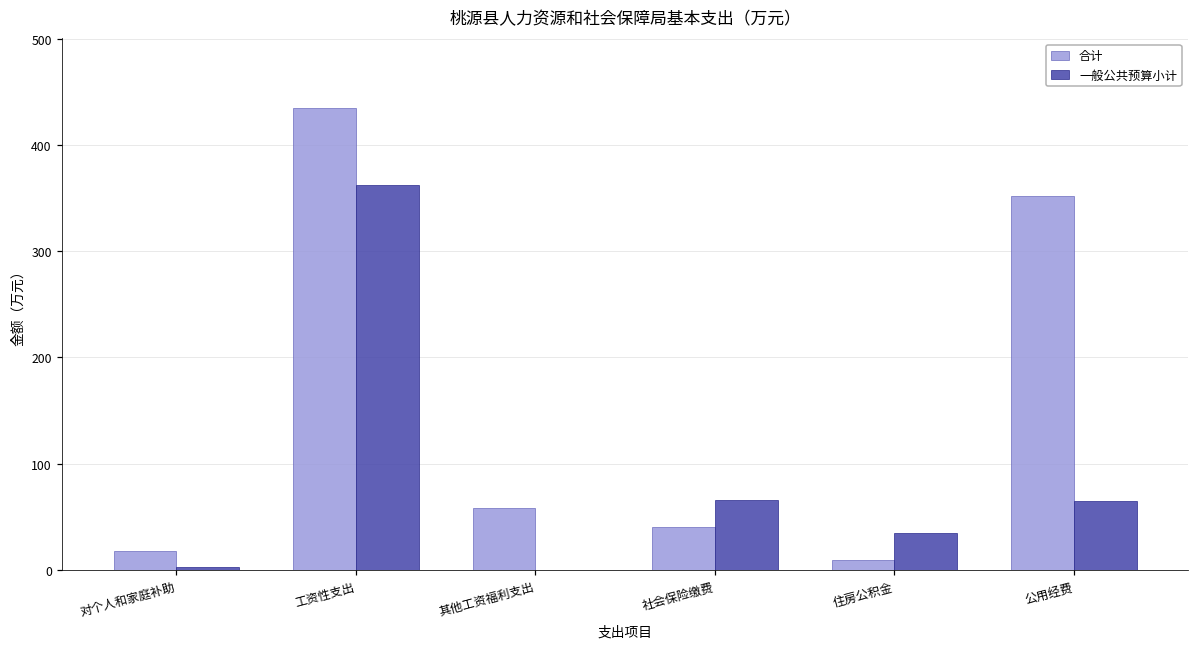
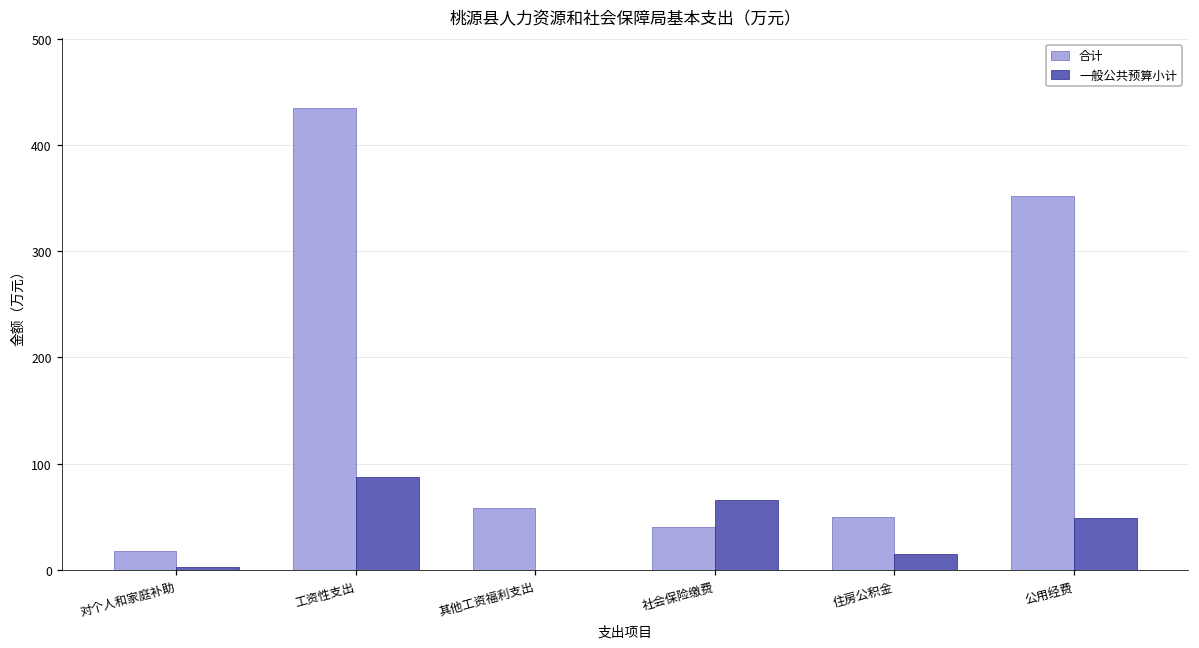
  {
    "合计": {
      "对个人和家庭补助": 20,
      "工资性支出": 440,
      "其他工资福利支出": 60,
      "社会保险缴费": 40,
-     "住房公积金": 10,
+     "住房公积金": 50,
      "公用经费": 350
    },
    "一般公共预算小计": {
-     "工资性支出": 360,
+     "工资性支出": 90,
      "其他工资福利支出": 0,
      "社会保险缴费": 70,
-     "住房公积金": 30,
-     "公用经费": 60
+     "住房公积金": 20,
+     "公用经费": 50
    }
  }
